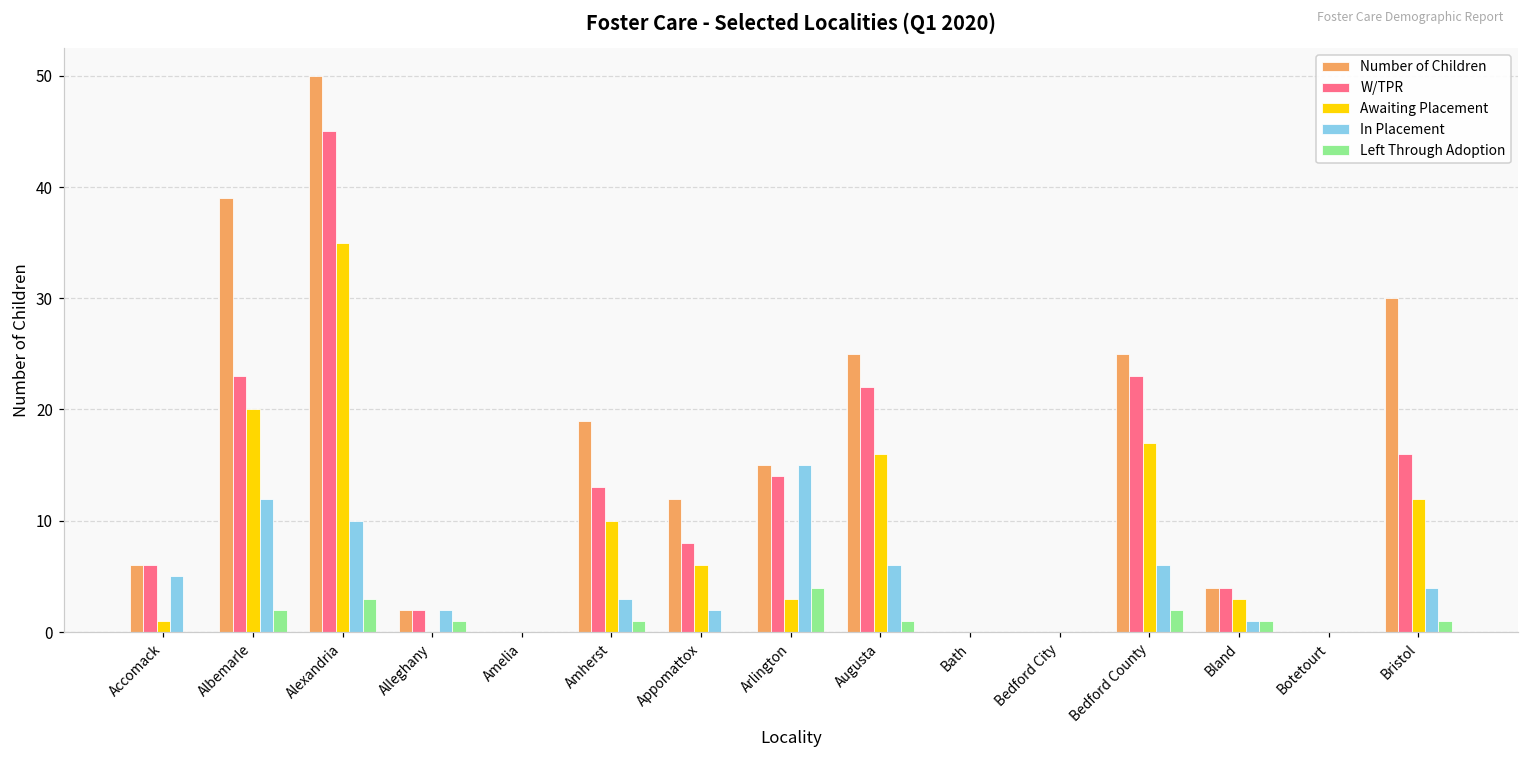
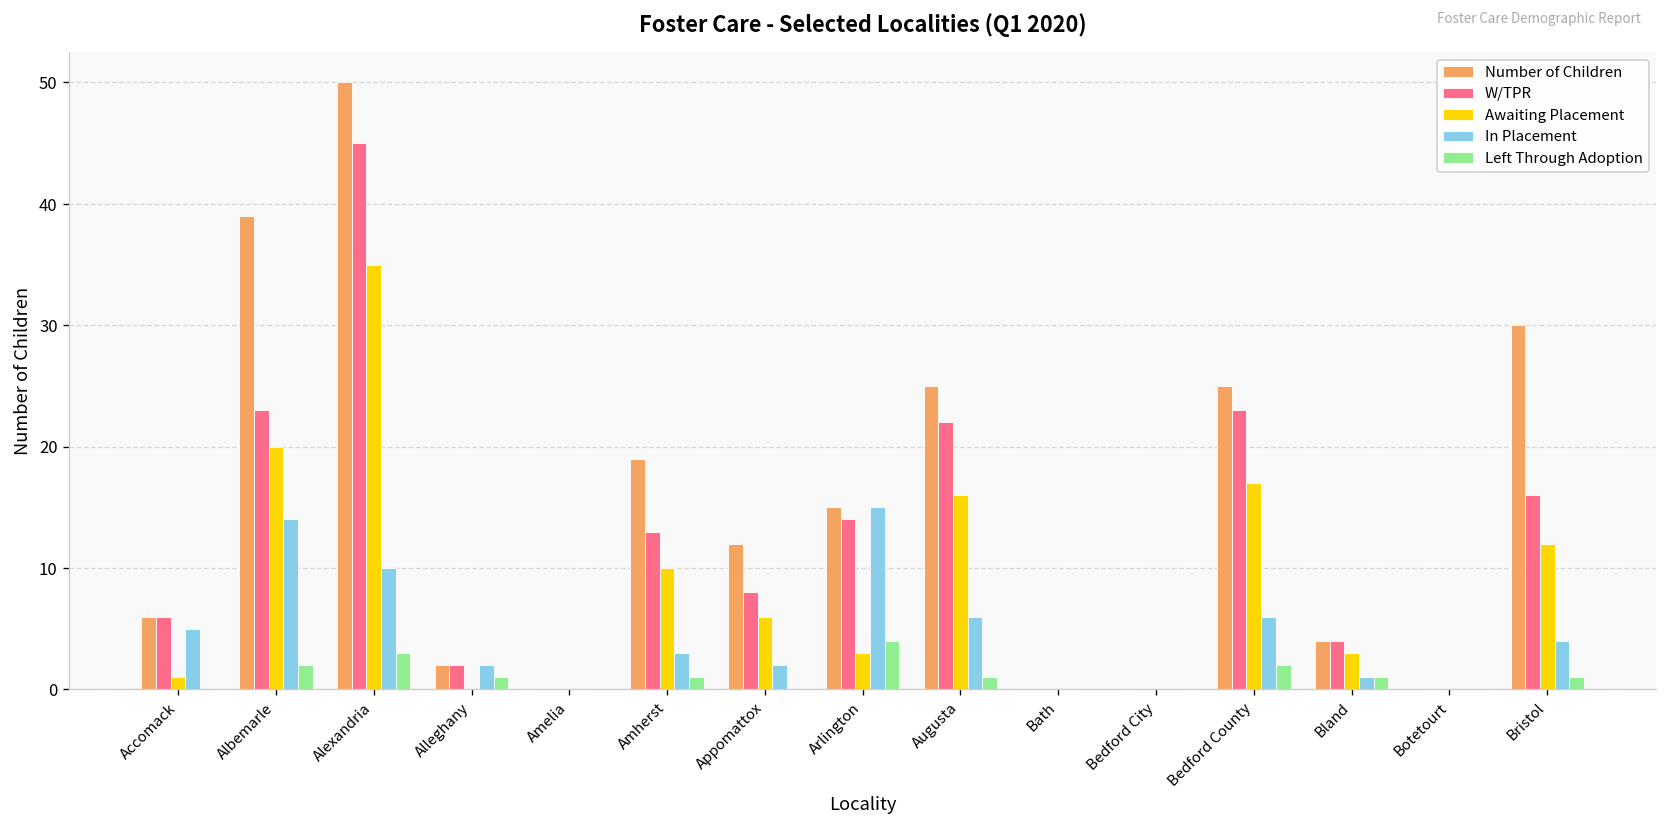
  {
    "Number of Children": {
      "Accomack": 6,
      "Albemarle": 39,
      "Alexandria": 50,
      "Alleghany": 2,
      "Amelia": 0,
      "Amherst": 19,
      "Appomattox": 12,
      "Arlington": 15,
      "Augusta": 25,
      "Bath": 0,
      "Bedford City": 0,
      "Bedford County": 25,
      "Bland": 4,
      "Botetourt": 0,
      "Bristol": 30
    },
    "W/TPR": {
      "Accomack": 6,
      "Albemarle": 23,
      "Alexandria": 45,
      "Alleghany": 2,
      "Amelia": 0,
      "Amherst": 13,
      "Appomattox": 8,
      "Arlington": 14,
      "Augusta": 22,
      "Bath": 0,
      "Bedford City": 0,
      "Bedford County": 23,
      "Bland": 4,
      "Botetourt": 0,
      "Bristol": 16
    },
    "Awaiting Placement": {
      "Accomack": 1,
      "Albemarle": 20,
      "Alexandria": 35,
      "Alleghany": 0,
      "Amelia": 0,
      "Amherst": 10,
      "Appomattox": 6,
      "Arlington": 3,
      "Augusta": 16,
      "Bath": 0,
      "Bedford City": 0,
      "Bedford County": 17,
      "Bland": 3,
      "Botetourt": 0,
      "Bristol": 12
    },
    "In Placement": {
      "Accomack": 5,
-     "Albemarle": 12,
+     "Albemarle": 14,
      "Alexandria": 10,
      "Alleghany": 2,
      "Amelia": 0,
      "Amherst": 3,
      "Appomattox": 2,
      "Arlington": 15,
      "Augusta": 6,
      "Bath": 0,
      "Bedford City": 0,
      "Bedford County": 6,
      "Bland": 1,
      "Botetourt": 0,
      "Bristol": 4
    },
    "Left Through Adoption": {
      "Accomack": 0,
      "Albemarle": 2,
      "Alexandria": 3,
      "Alleghany": 1,
      "Amelia": 0,
      "Amherst": 1,
      "Appomattox": 0,
      "Arlington": 4,
      "Augusta": 1,
      "Bath": 0,
      "Bedford City": 0,
      "Bedford County": 2,
      "Bland": 1,
      "Botetourt": 0,
      "Bristol": 1
    }
  }
